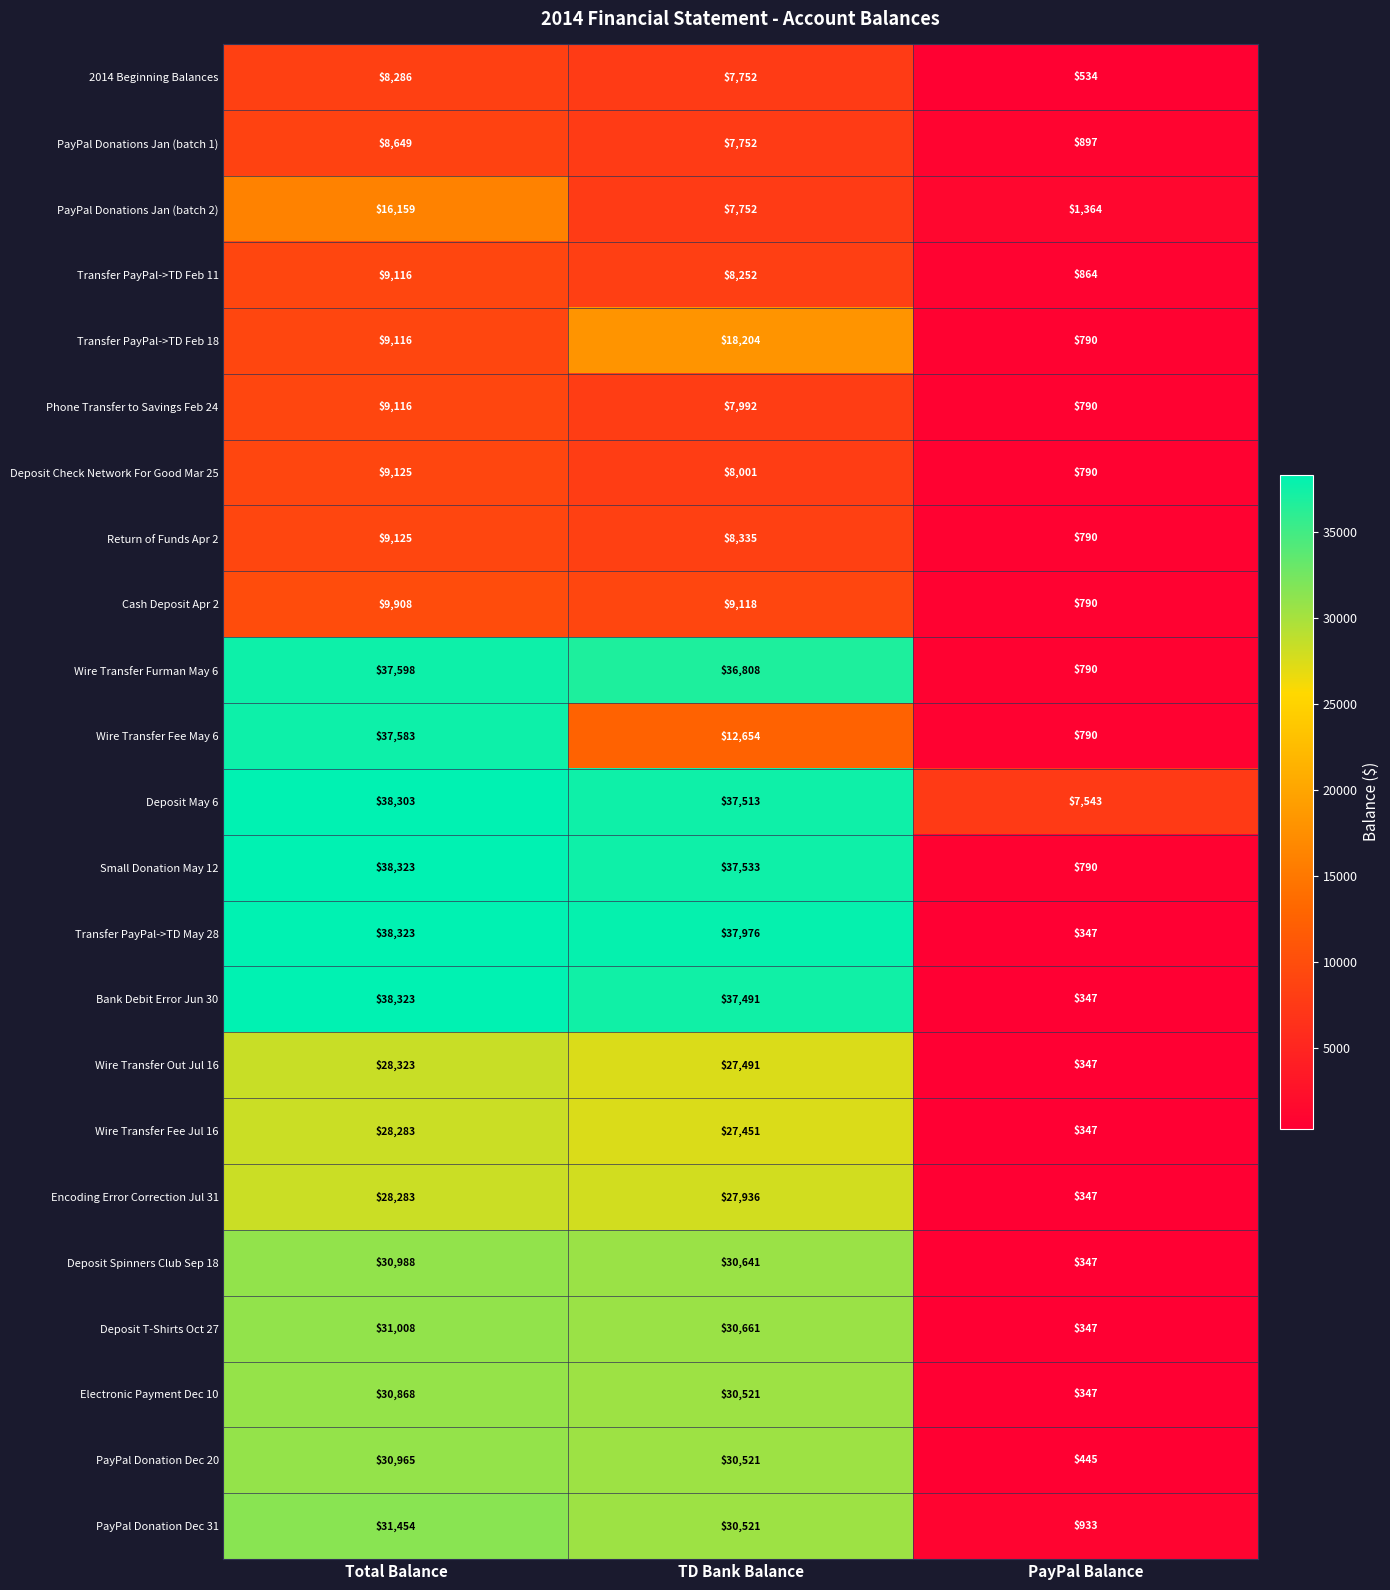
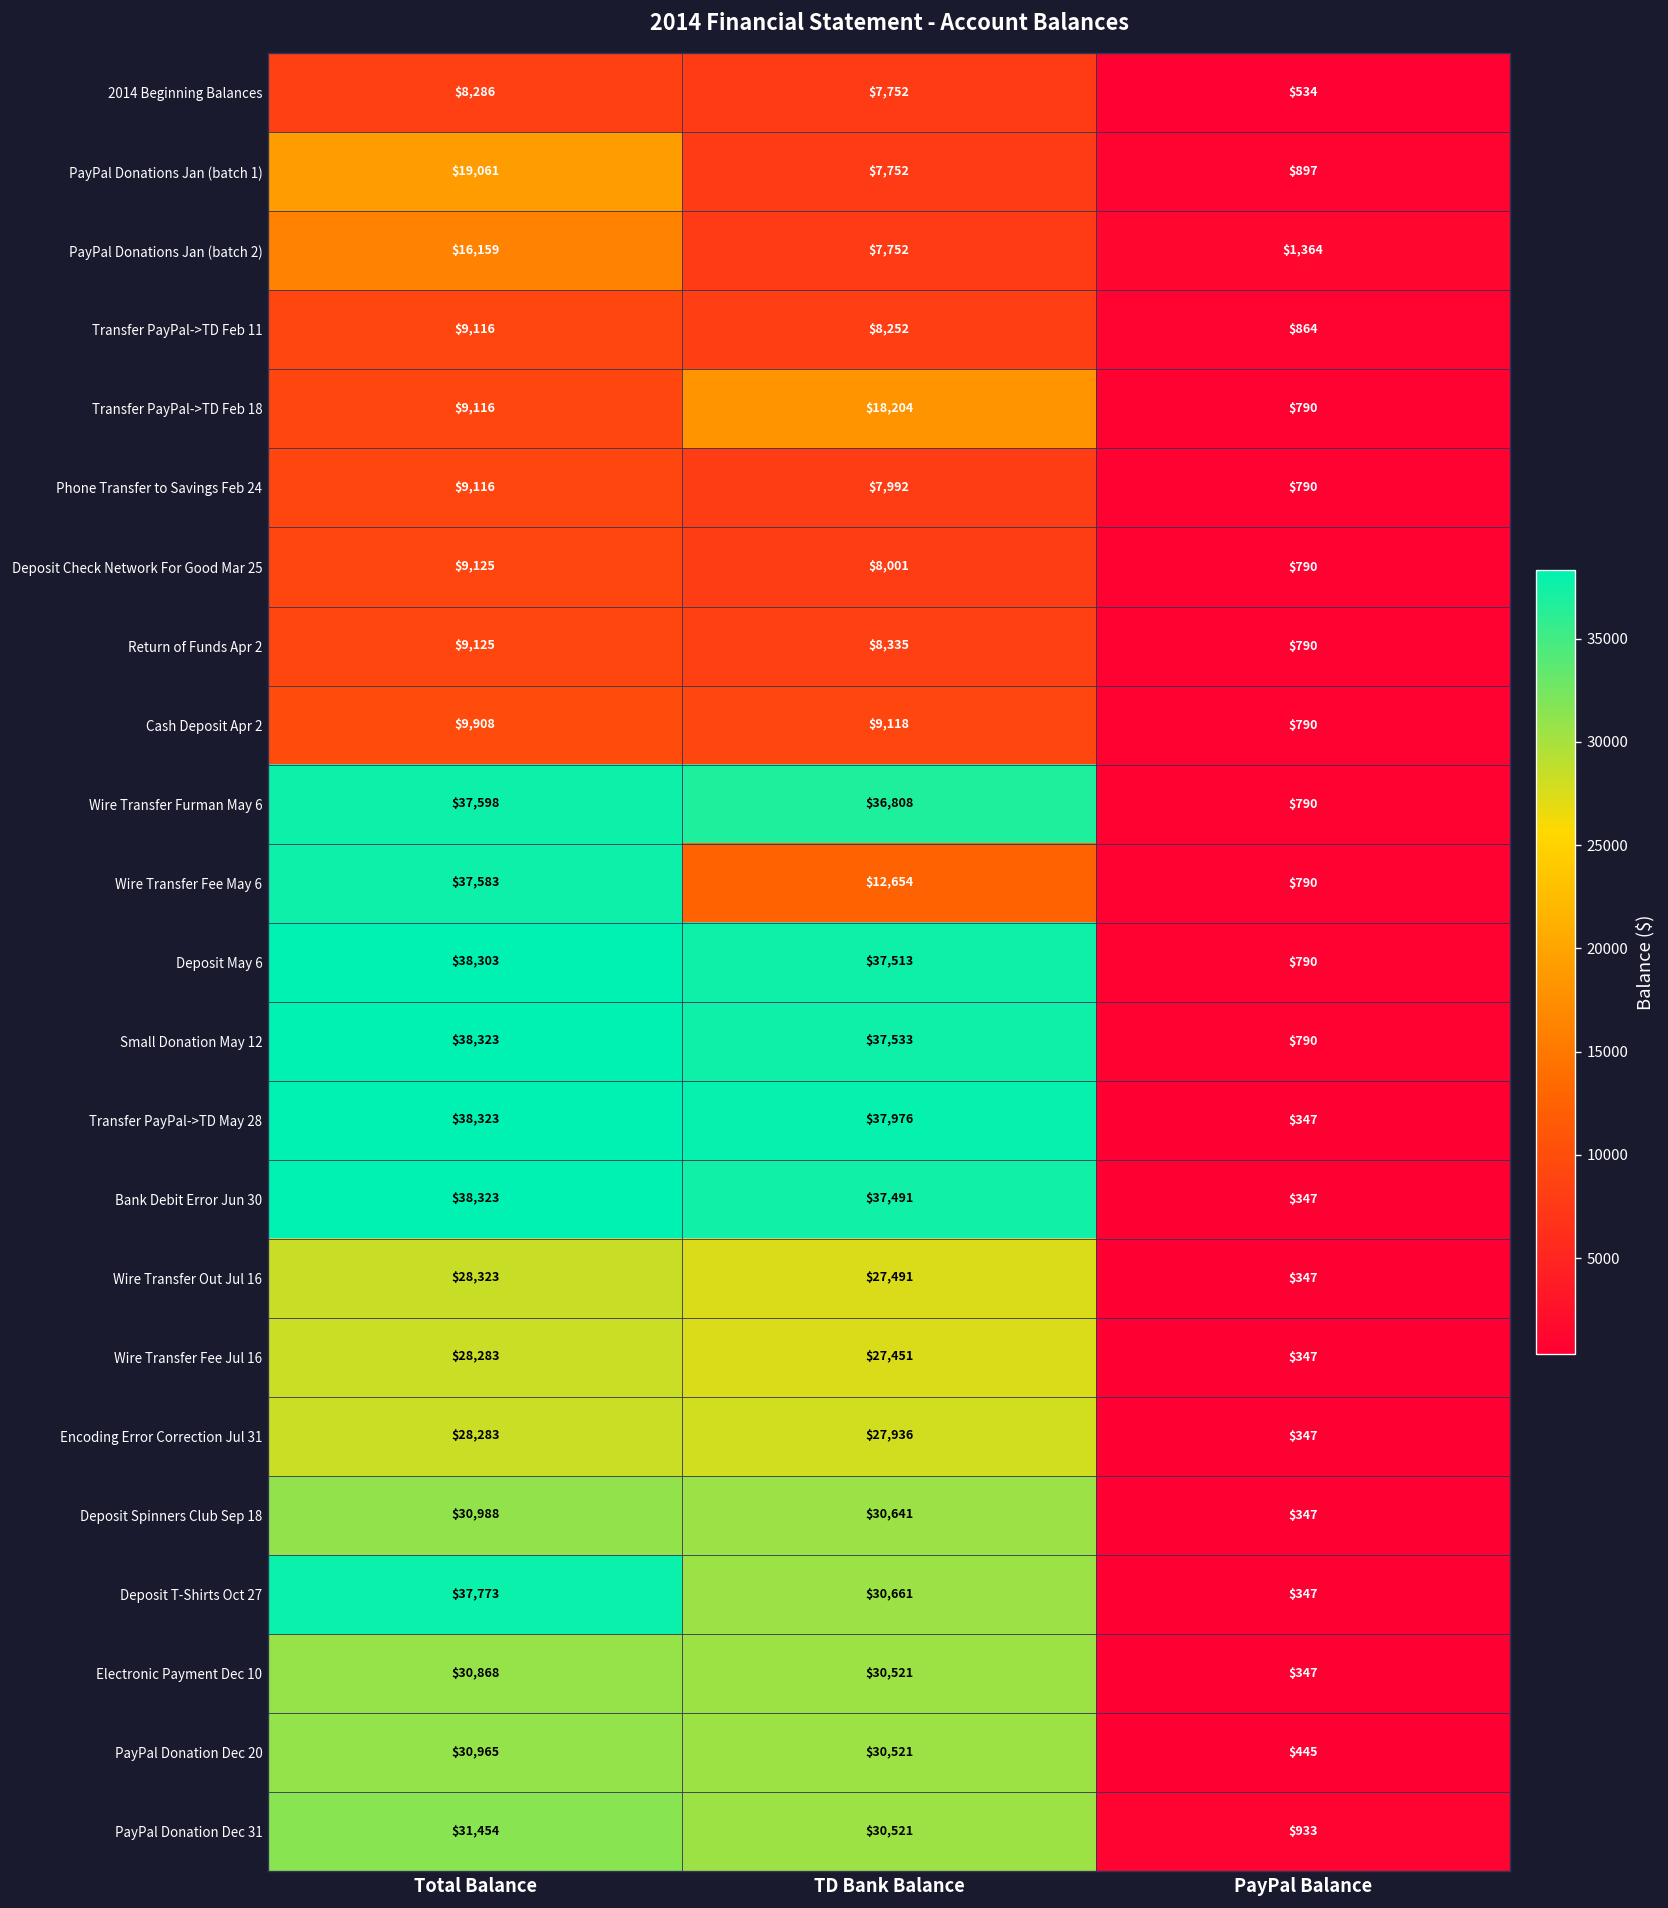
  {
    "2014 Beginning Balances": {
      "Total Balance": "$8,286",
      "TD Bank Balance": "$7,752",
      "PayPal Balance": "$534"
    },
    "PayPal Donations Jan (batch 1)": {
-     "Total Balance": "$8,649",
+     "Total Balance": "$19,061",
      "TD Bank Balance": "$7,752",
      "PayPal Balance": "$897"
    },
    "PayPal Donations Jan (batch 2)": {
      "Total Balance": "$16,159",
      "TD Bank Balance": "$7,752",
      "PayPal Balance": "$1,364"
    },
    "Transfer PayPal->TD Feb 11": {
      "Total Balance": "$9,116",
      "TD Bank Balance": "$8,252",
      "PayPal Balance": "$864"
    },
    "Transfer PayPal->TD Feb 18": {
      "Total Balance": "$9,116",
      "TD Bank Balance": "$18,204",
      "PayPal Balance": "$790"
    },
    "Phone Transfer to Savings Feb 24": {
      "Total Balance": "$9,116",
      "TD Bank Balance": "$7,992",
      "PayPal Balance": "$790"
    },
    "Deposit Check Network For Good Mar 25": {
      "Total Balance": "$9,125",
      "TD Bank Balance": "$8,001",
      "PayPal Balance": "$790"
    },
    "Return of Funds Apr 2": {
      "Total Balance": "$9,125",
      "TD Bank Balance": "$8,335",
      "PayPal Balance": "$790"
    },
    "Cash Deposit Apr 2": {
      "Total Balance": "$9,908",
      "TD Bank Balance": "$9,118",
      "PayPal Balance": "$790"
    },
    "Wire Transfer Furman May 6": {
      "Total Balance": "$37,598",
      "TD Bank Balance": "$36,808",
      "PayPal Balance": "$790"
    },
    "Wire Transfer Fee May 6": {
      "Total Balance": "$37,583",
      "TD Bank Balance": "$12,654",
      "PayPal Balance": "$790"
    },
    "Deposit May 6": {
      "Total Balance": "$38,303",
      "TD Bank Balance": "$37,513",
-     "PayPal Balance": "$7,543"
+     "PayPal Balance": "$790"
    },
    "Small Donation May 12": {
      "Total Balance": "$38,323",
      "TD Bank Balance": "$37,533",
      "PayPal Balance": "$790"
    },
    "Transfer PayPal->TD May 28": {
      "Total Balance": "$38,323",
      "TD Bank Balance": "$37,976",
      "PayPal Balance": "$347"
    },
    "Bank Debit Error Jun 30": {
      "Total Balance": "$38,323",
      "TD Bank Balance": "$37,491",
      "PayPal Balance": "$347"
    },
    "Wire Transfer Out Jul 16": {
      "Total Balance": "$28,323",
      "TD Bank Balance": "$27,491",
      "PayPal Balance": "$347"
    },
    "Wire Transfer Fee Jul 16": {
      "Total Balance": "$28,283",
      "TD Bank Balance": "$27,451",
      "PayPal Balance": "$347"
    },
    "Encoding Error Correction Jul 31": {
      "Total Balance": "$28,283",
      "TD Bank Balance": "$27,936",
      "PayPal Balance": "$347"
    },
    "Deposit Spinners Club Sep 18": {
      "Total Balance": "$30,988",
      "TD Bank Balance": "$30,641",
      "PayPal Balance": "$347"
    },
    "Deposit T-Shirts Oct 27": {
-     "Total Balance": "$31,008",
+     "Total Balance": "$37,773",
      "TD Bank Balance": "$30,661",
      "PayPal Balance": "$347"
    },
    "Electronic Payment Dec 10": {
      "Total Balance": "$30,868",
      "TD Bank Balance": "$30,521",
      "PayPal Balance": "$347"
    },
    "PayPal Donation Dec 20": {
      "Total Balance": "$30,965",
      "TD Bank Balance": "$30,521",
      "PayPal Balance": "$445"
    },
    "PayPal Donation Dec 31": {
      "Total Balance": "$31,454",
      "TD Bank Balance": "$30,521",
      "PayPal Balance": "$933"
    }
  }
